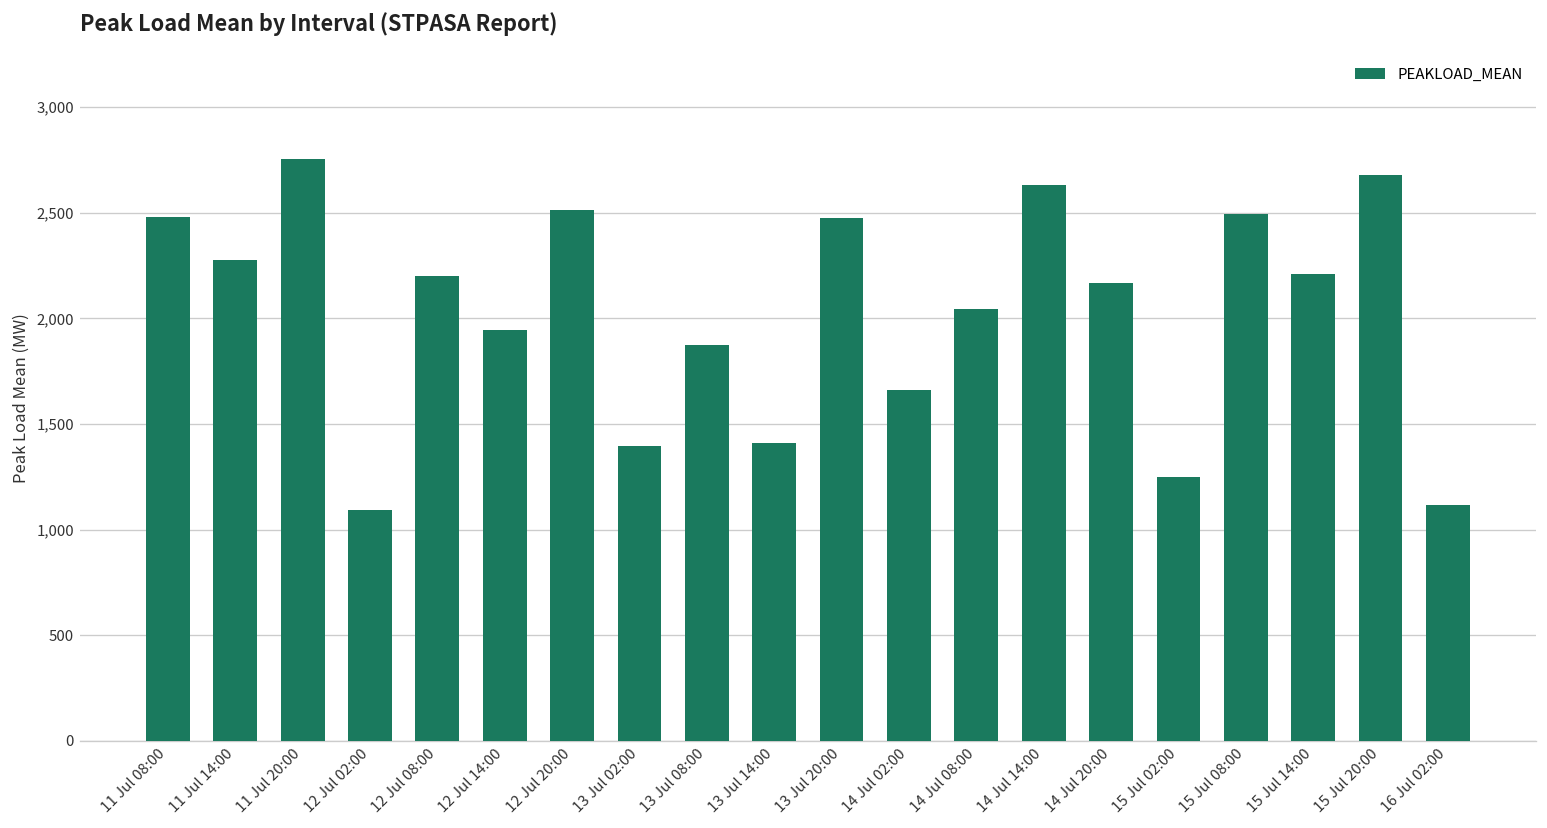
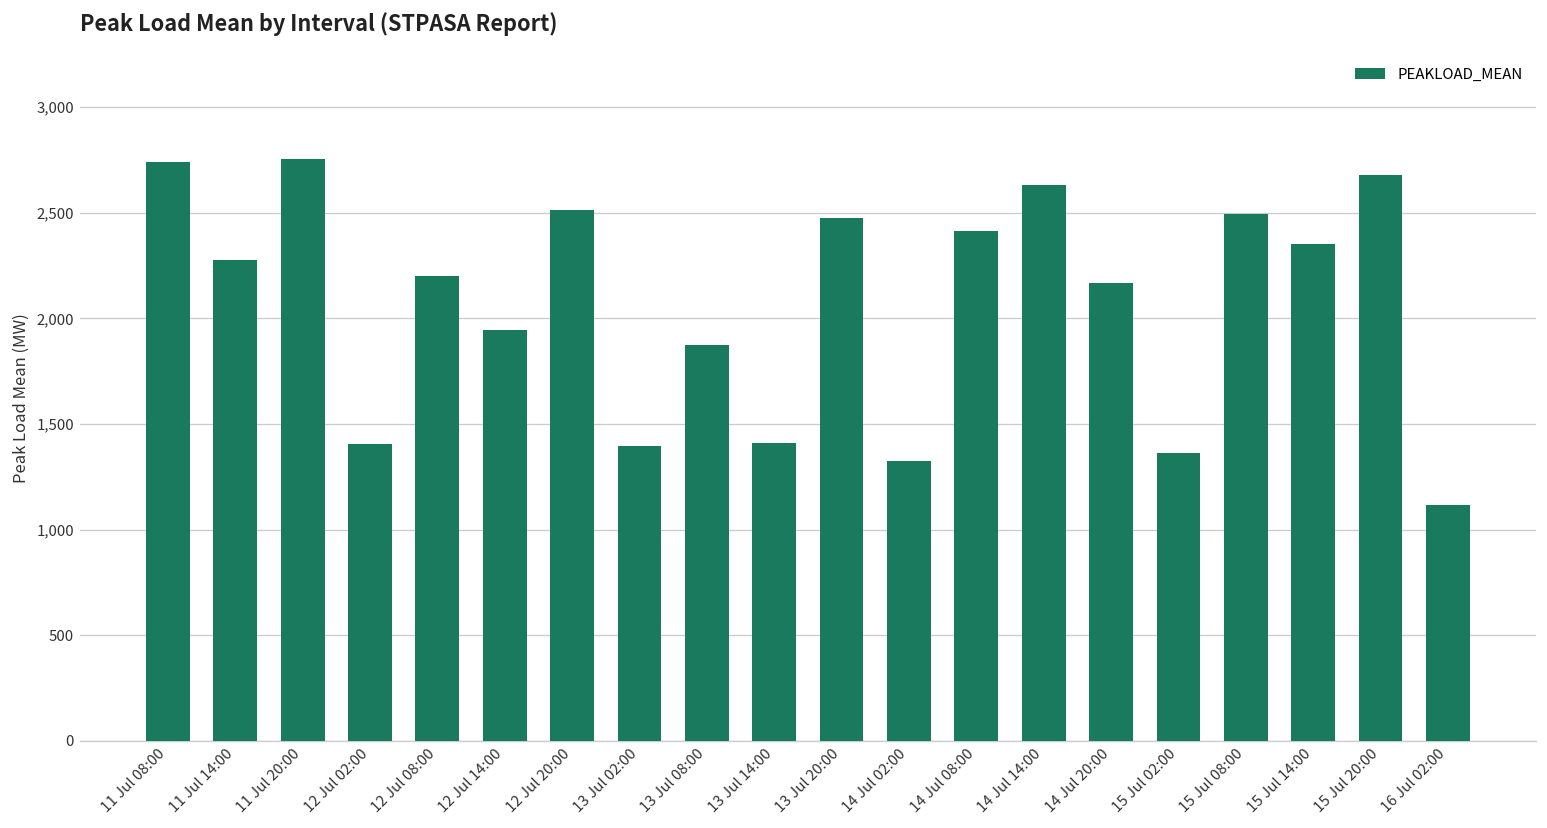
  {
-   "11 Jul 08:00": "2,480",
+   "11 Jul 08:00": "2,740",
    "11 Jul 14:00": "2,270",
    "11 Jul 20:00": "2,750",
-   "12 Jul 02:00": "1,090",
+   "12 Jul 02:00": "1,400",
    "12 Jul 08:00": "2,200",
    "12 Jul 14:00": "1,950",
    "12 Jul 20:00": "2,510",
    "13 Jul 02:00": "1,400",
    "13 Jul 08:00": "1,870",
    "13 Jul 14:00": "1,410",
    "13 Jul 20:00": "2,470",
-   "14 Jul 02:00": "1,660",
-   "14 Jul 08:00": "2,040",
+   "14 Jul 02:00": "1,330",
+   "14 Jul 08:00": "2,410",
    "14 Jul 14:00": "2,630",
    "14 Jul 20:00": "2,170",
-   "15 Jul 02:00": "1,250",
+   "15 Jul 02:00": "1,360",
    "15 Jul 08:00": "2,500",
-   "15 Jul 14:00": "2,210",
+   "15 Jul 14:00": "2,350",
    "15 Jul 20:00": "2,680",
    "16 Jul 02:00": "1,120"
  }
